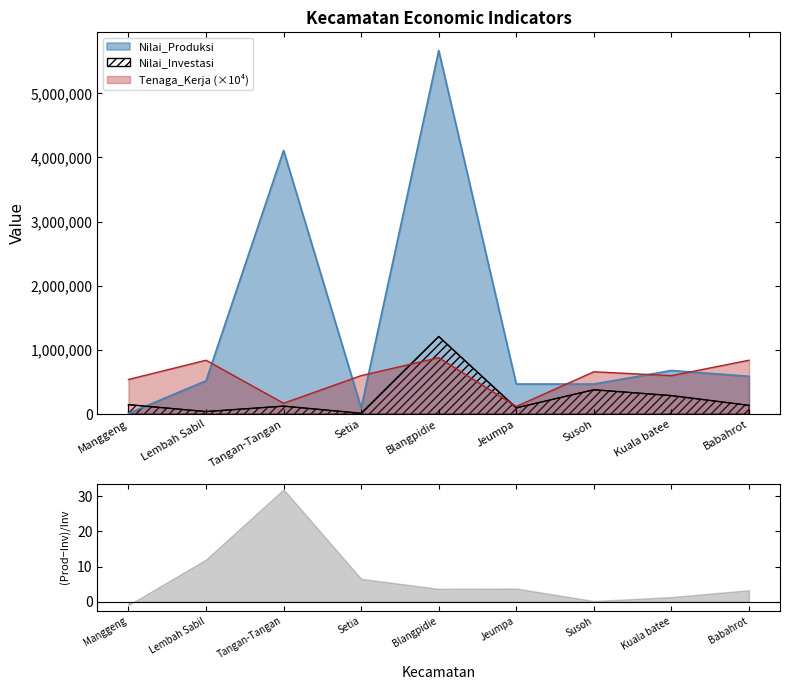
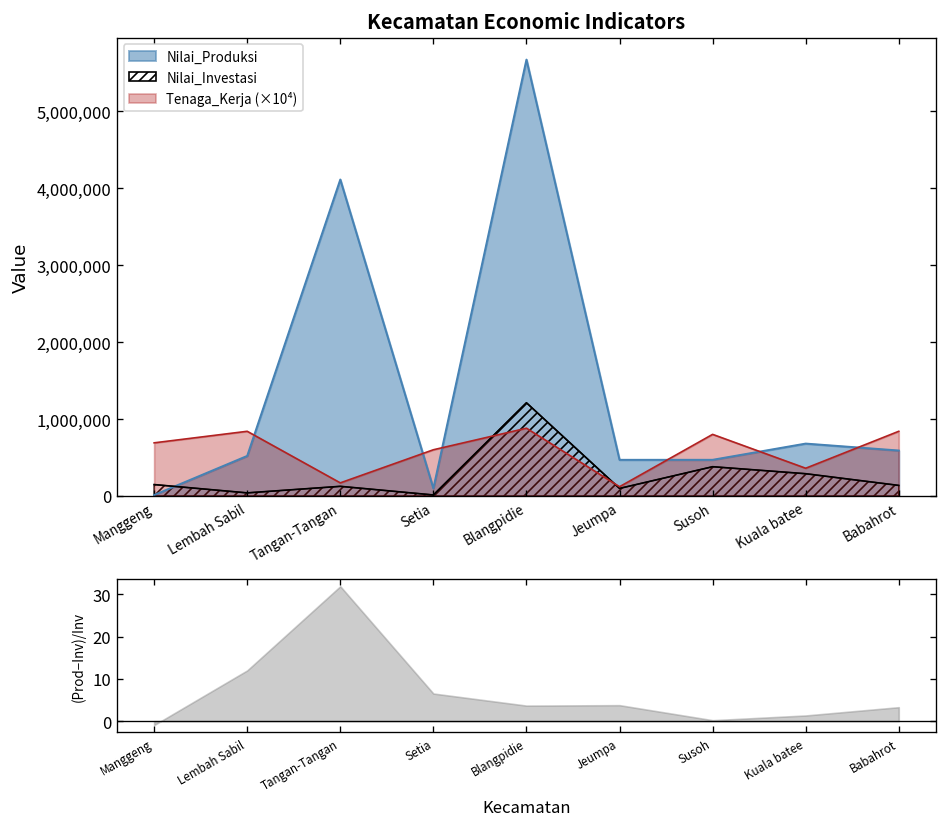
  {
    "Kecamatan Economic Indicators": {
      "Tenaga_Kerja (×10⁴)": {
-       "Manggeng": "500,000",
+       "Manggeng": "700,000",
        "Lembah Sabil": "800,000",
        "Tangan-Tangan": "200,000",
        "Setia": "600,000",
        "Blangpidie": "900,000",
-       "Susoh": "700,000",
-       "Kuala batee": "600,000",
+       "Susoh": "800,000",
+       "Kuala batee": "400,000",
        "Babahrot": "800,000"
      }
    }
  }
